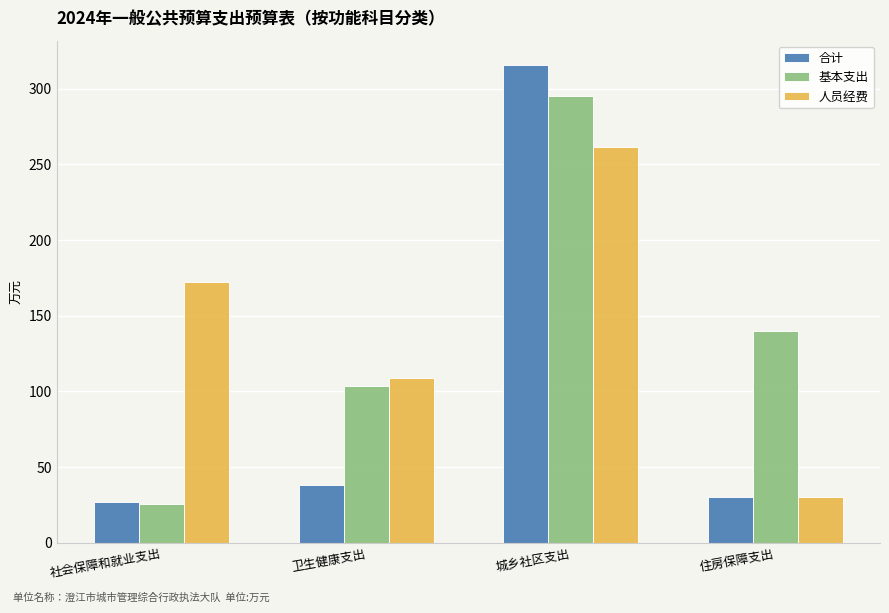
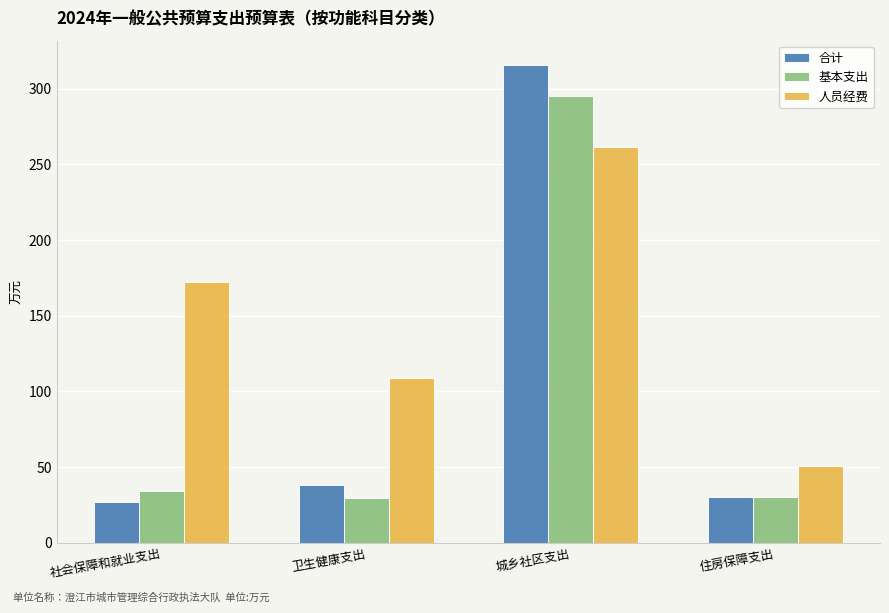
  {
    "合计": {
      "社会保障和就业支出": 27,
      "卫生健康支出": 38,
      "城乡社区支出": 316,
      "住房保障支出": 30
    },
    "基本支出": {
-     "社会保障和就业支出": 26,
-     "卫生健康支出": 104,
+     "社会保障和就业支出": 34,
+     "卫生健康支出": 29,
      "城乡社区支出": 295,
-     "住房保障支出": 140
+     "住房保障支出": 30
    },
    "人员经费": {
      "社会保障和就业支出": 172,
      "卫生健康支出": 109,
      "城乡社区支出": 261,
-     "住房保障支出": 30
+     "住房保障支出": 51
    }
  }
